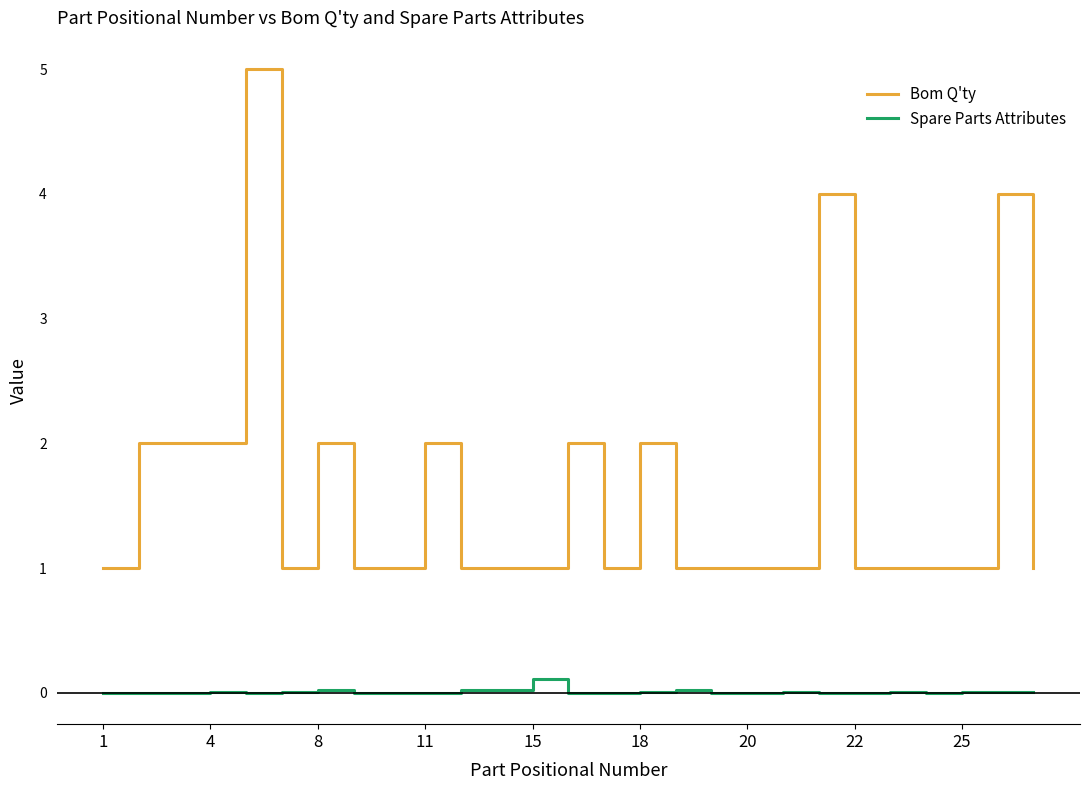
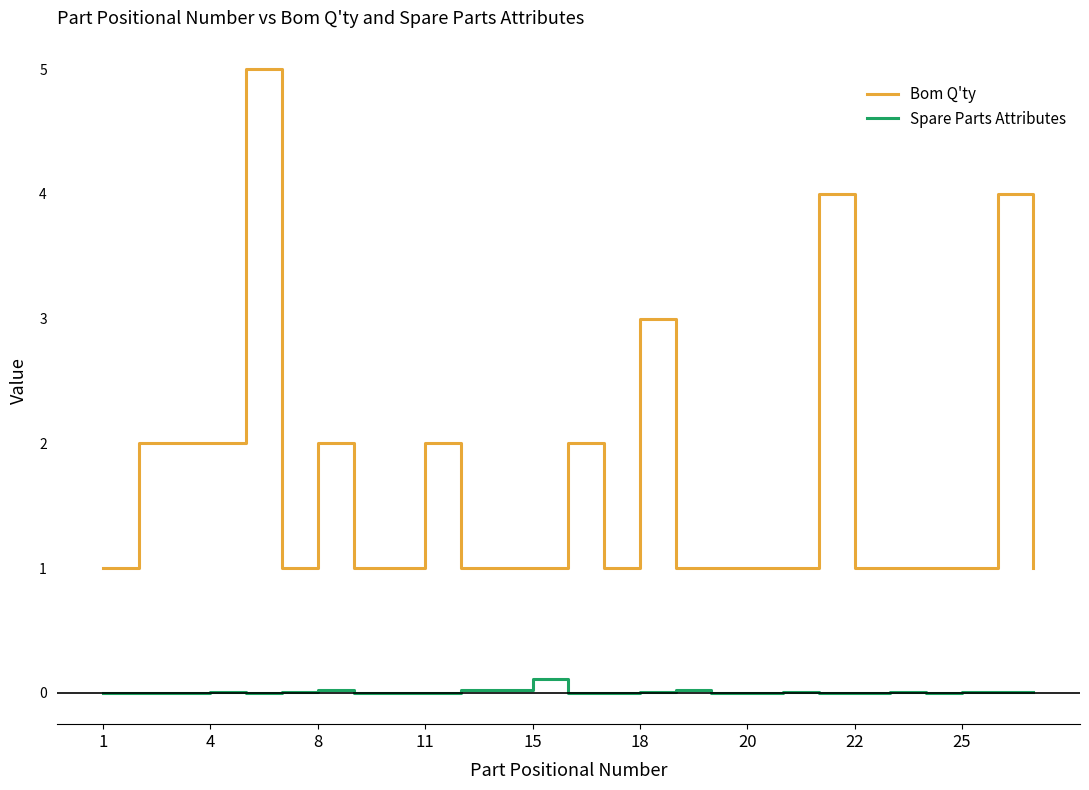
  {
    "Bom Q'ty": {
      "15": 1,
-     "18": 2
+     "18": 3
    },
    "Spare Parts Attributes": {
      "15": 0.11,
      "18": 0
    }
  }
